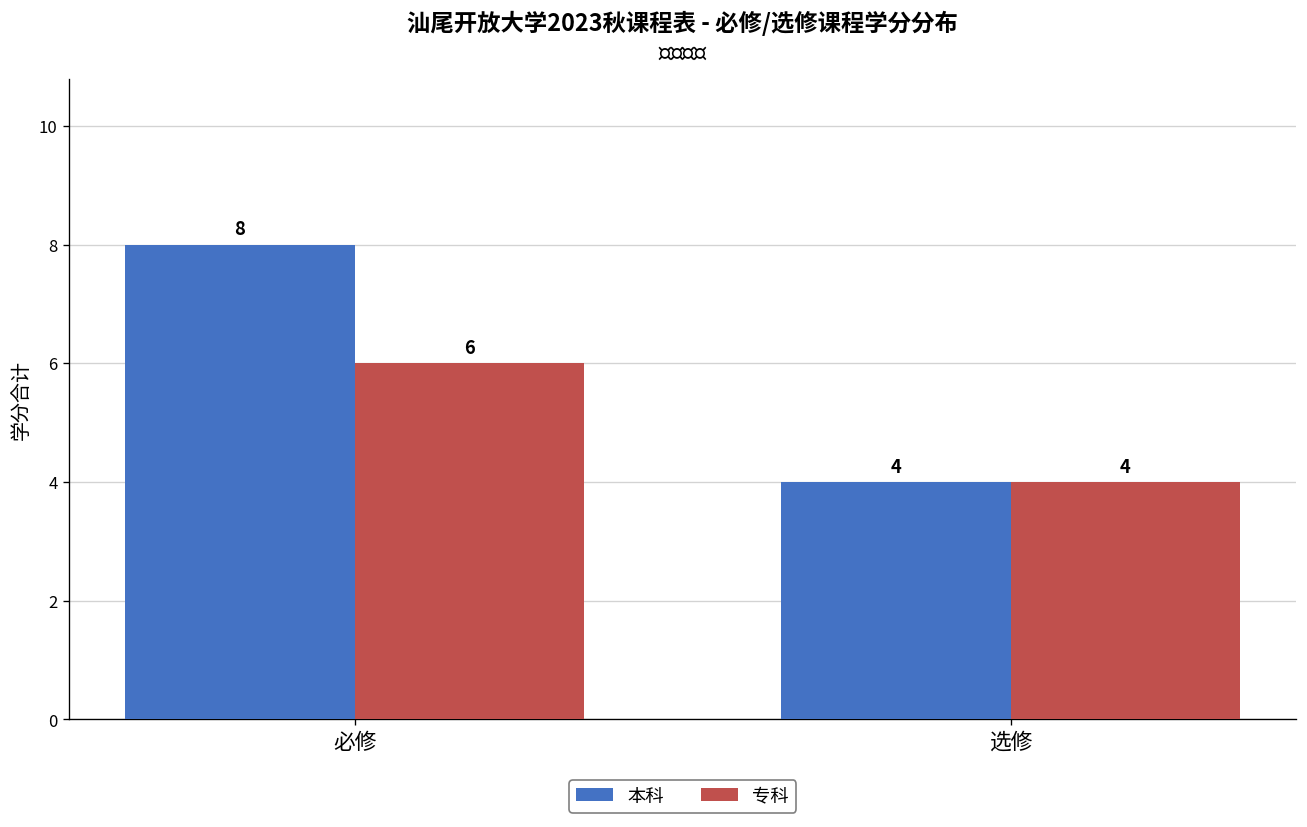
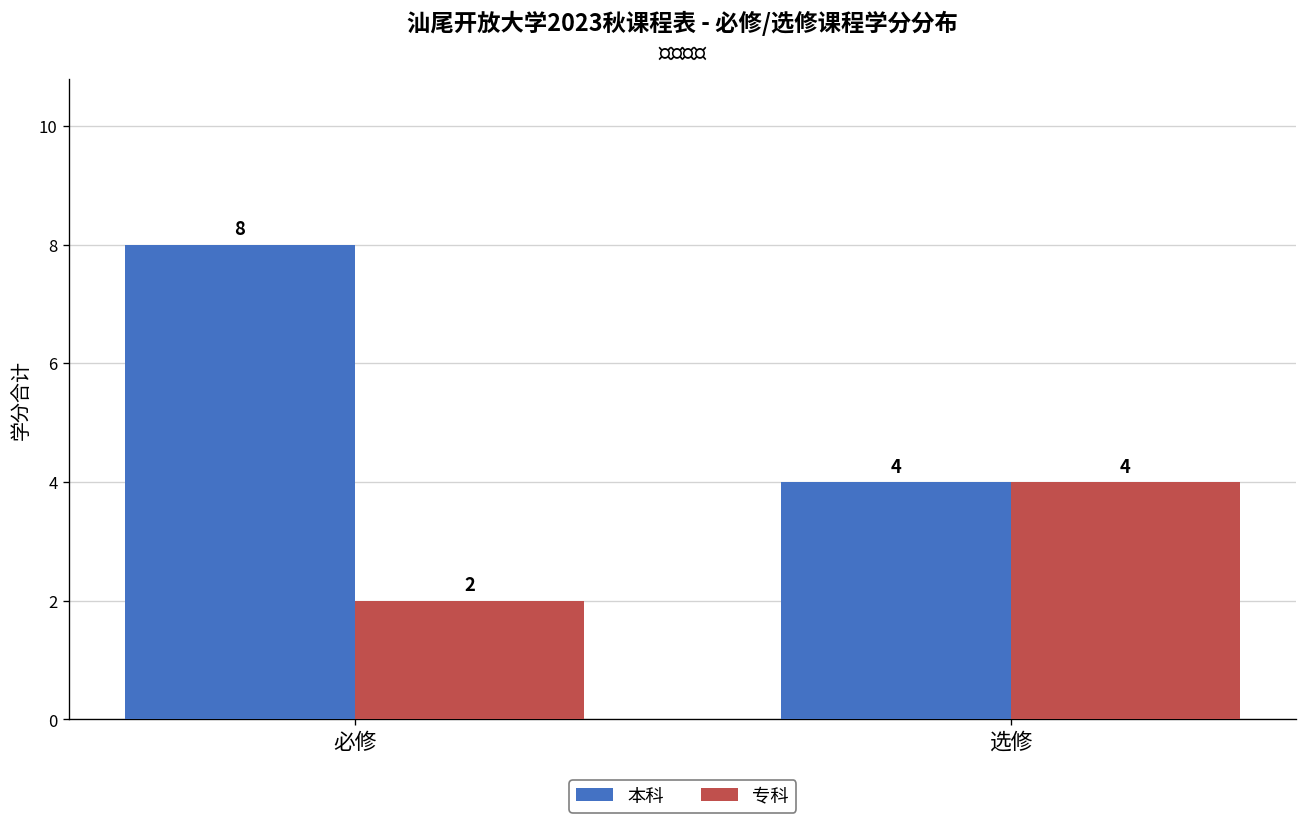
  {
    "本科": {
      "必修": 8,
      "选修": 4
    },
    "专科": {
-     "必修": 6,
+     "必修": 2,
      "选修": 4
    }
  }
